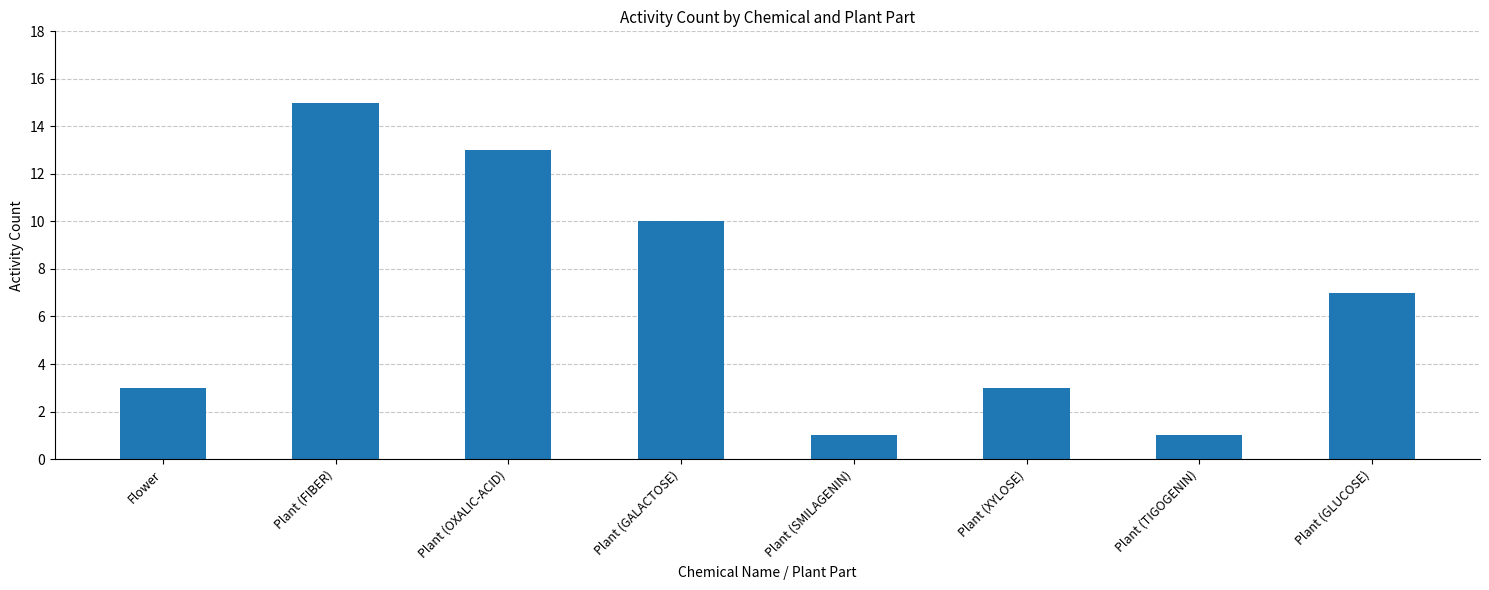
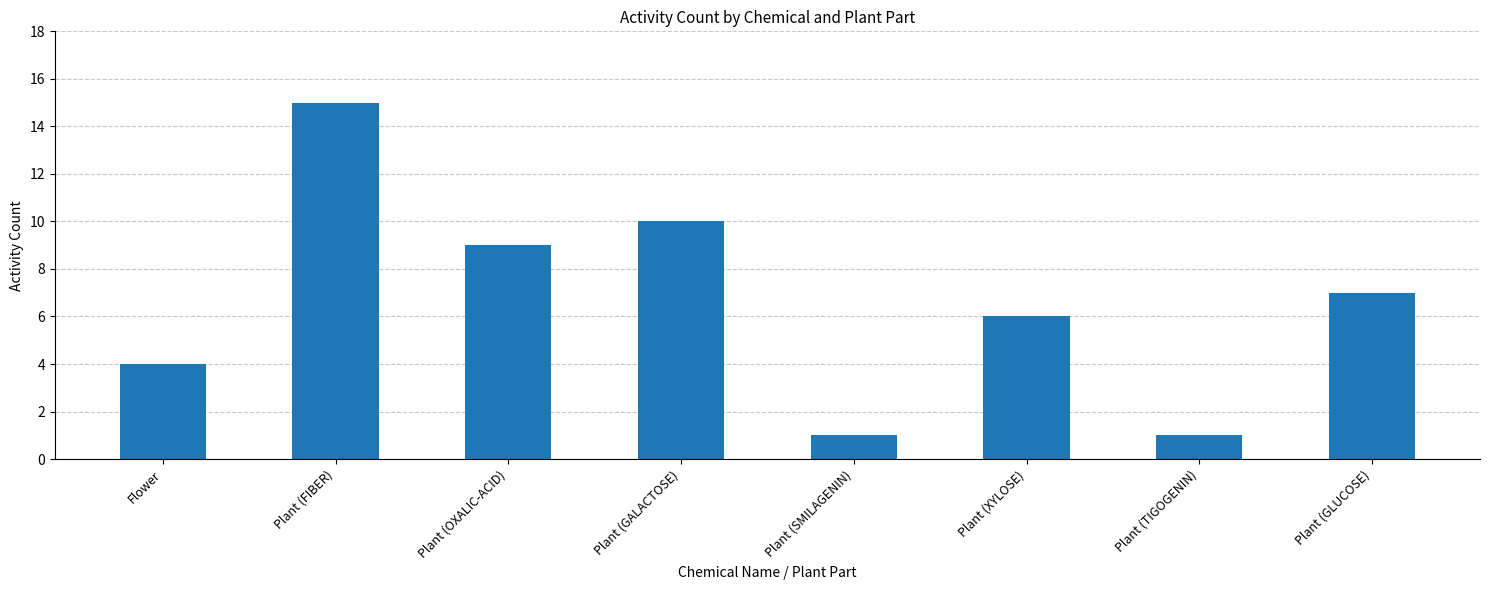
  {
-   "Flower": 3,
+   "Flower": 4,
    "Plant (FIBER)": 15,
-   "Plant (OXALIC-ACID)": 13,
+   "Plant (OXALIC-ACID)": 9,
    "Plant (GALACTOSE)": 10,
    "Plant (SMILAGENIN)": 1,
-   "Plant (XYLOSE)": 3,
+   "Plant (XYLOSE)": 6,
    "Plant (TIGOGENIN)": 1,
    "Plant (GLUCOSE)": 7
  }
